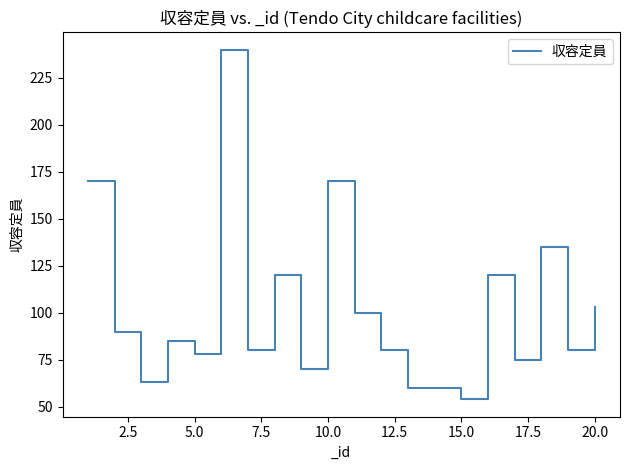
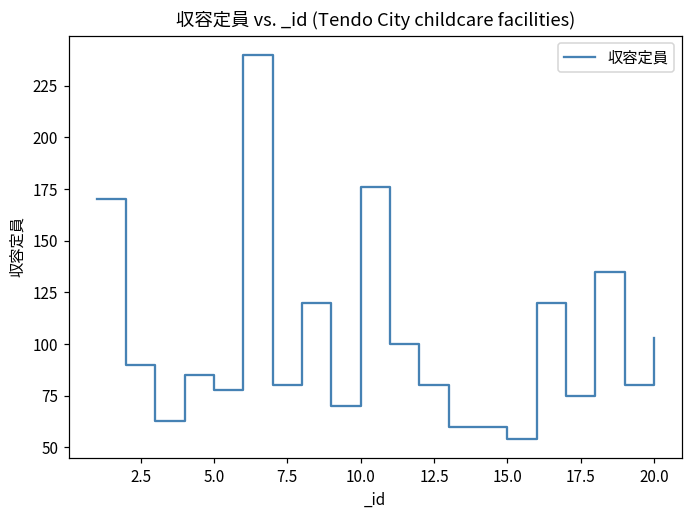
  {
    "5.0": 78,
-   "10.0": 170,
+   "10.0": 176,
    "15.0": 54,
    "20.0": 103
  }
